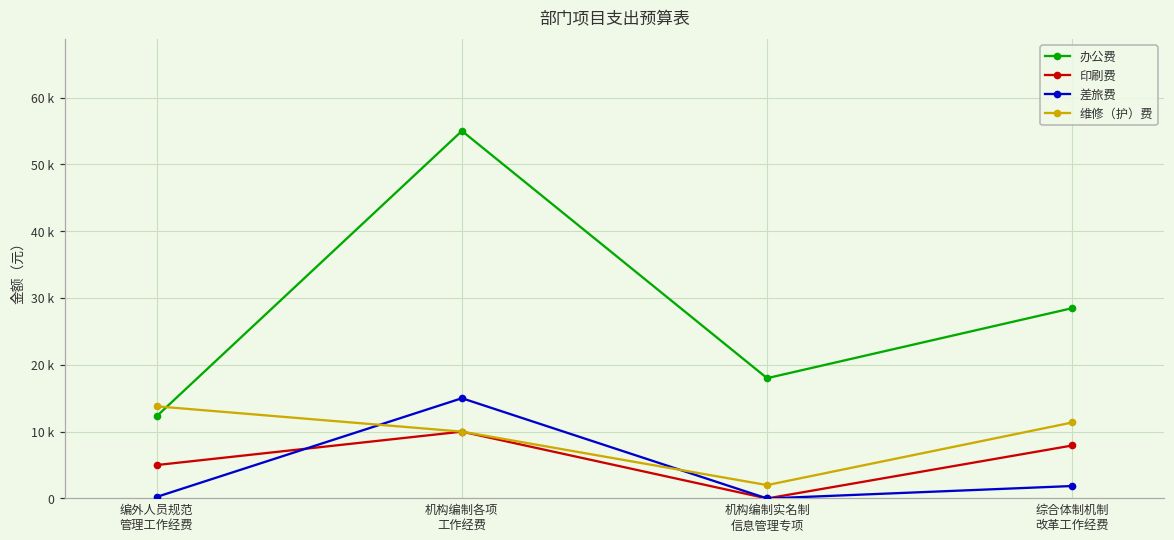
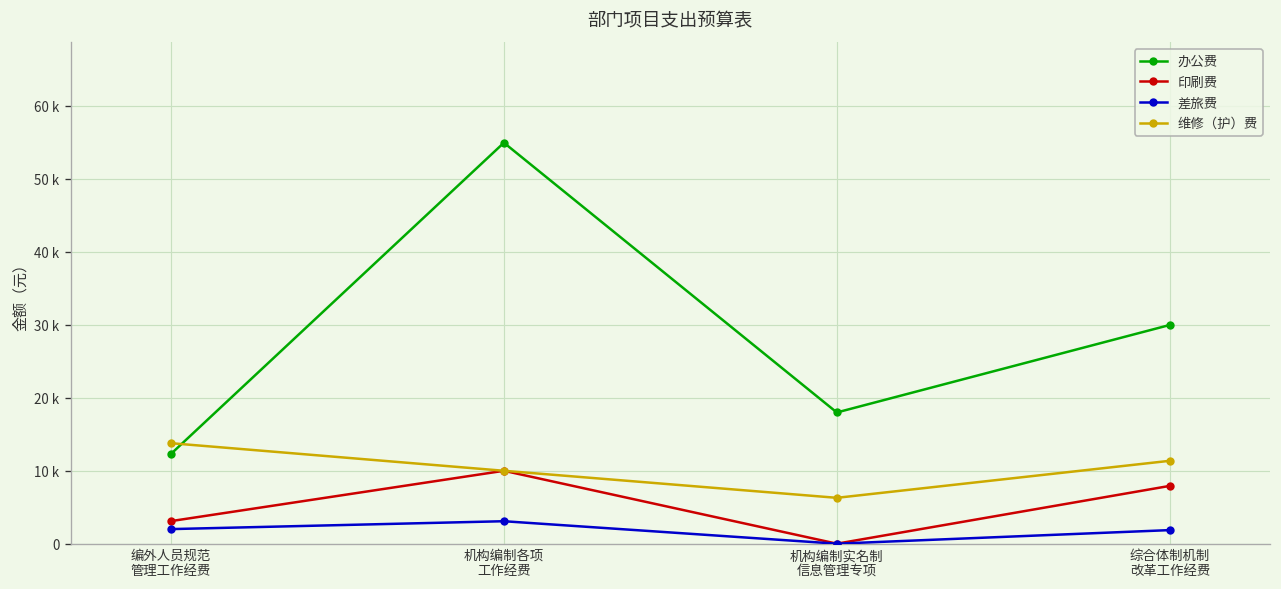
  {
    "办公费": {
      "编外人员规范 管理工作经费": 12000,
      "机构编制各项 工作经费": 55000,
      "机构编制实名制 信息管理专项": 18000,
-     "综合体制机制 改革工作经费": 28000
+     "综合体制机制 改革工作经费": 30000
    },
    "印刷费": {
-     "编外人员规范 管理工作经费": 5000,
+     "编外人员规范 管理工作经费": 3000,
      "综合体制机制 改革工作经费": 8000
    },
    "差旅费": {
-     "编外人员规范 管理工作经费": 0,
-     "机构编制各项 工作经费": 15000,
+     "编外人员规范 管理工作经费": 2000,
+     "机构编制各项 工作经费": 3000,
      "综合体制机制 改革工作经费": 2000
    },
    "维修（护）费": {
      "编外人员规范 管理工作经费": 14000,
-     "机构编制实名制 信息管理专项": 2000,
+     "机构编制实名制 信息管理专项": 6000,
      "综合体制机制 改革工作经费": 11000
    }
  }
